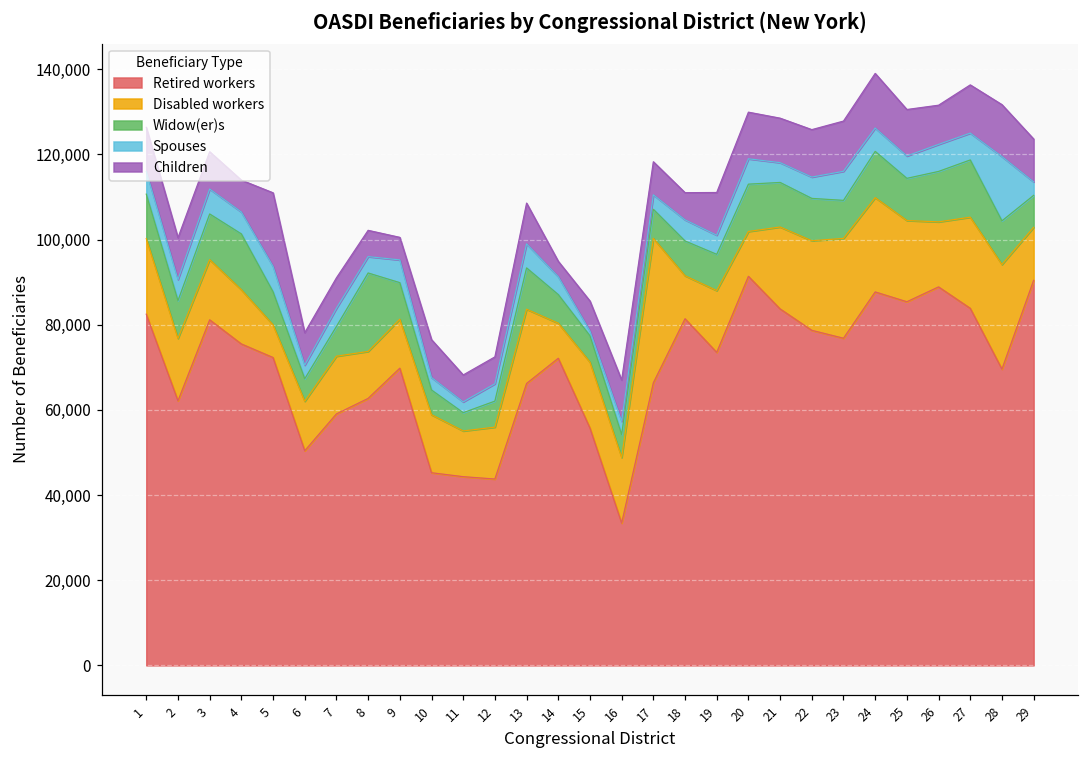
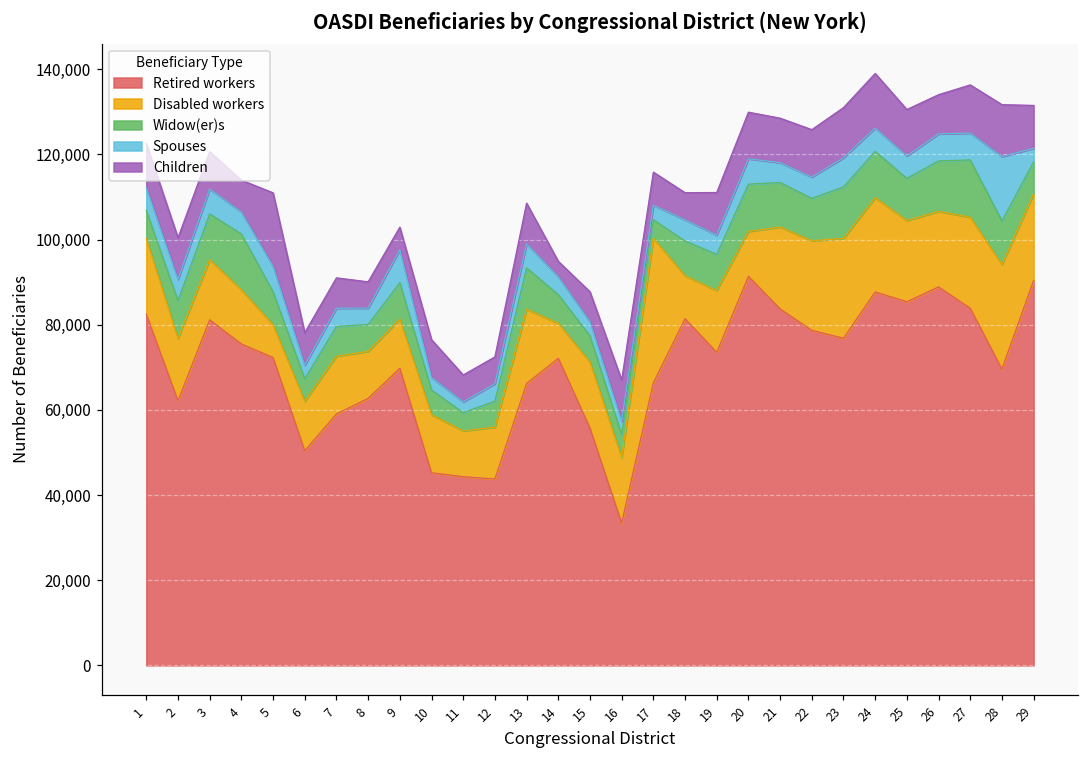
  {
    "Retired workers": {
      "1": "82,000",
      "2": "62,000",
      "3": "81,000",
      "4": "75,000",
      "5": "72,000",
      "6": "50,000",
      "7": "59,000",
      "8": "63,000",
      "9": "70,000",
      "10": "45,000",
      "11": "44,000",
      "12": "44,000",
      "13": "66,000",
      "14": "72,000",
      "15": "56,000",
      "16": "33,000",
      "17": "66,000",
      "18": "81,000",
      "19": "74,000",
      "20": "91,000",
      "21": "84,000",
      "22": "79,000",
      "23": "77,000",
      "24": "88,000",
      "25": "85,000",
      "26": "89,000",
      "27": "84,000",
      "28": "70,000",
      "29": "90,000"
    },
    "Disabled workers": {
      "1": "18,000",
      "2": "15,000",
      "3": "14,000",
      "4": "13,000",
      "5": "8,000",
      "6": "12,000",
      "7": "14,000",
      "8": "11,000",
      "9": "12,000",
      "10": "14,000",
      "11": "11,000",
      "12": "12,000",
      "13": "17,000",
      "14": "8,000",
      "15": "15,000",
      "16": "15,000",
      "17": "34,000",
      "18": "10,000",
      "19": "15,000",
      "20": "11,000",
      "21": "19,000",
      "22": "21,000",
      "23": "23,000",
      "24": "22,000",
      "25": "19,000",
-     "26": "15,000",
+     "26": "18,000",
      "27": "21,000",
      "28": "25,000",
-     "29": "12,000"
+     "29": "20,000"
    },
    "Widow(er)s": {
-     "1": "10,000",
+     "1": "7,000",
      "2": "9,000",
      "3": "11,000",
      "4": "13,000",
      "5": "8,000",
      "6": "5,000",
      "7": "7,000",
-     "8": "18,000",
+     "8": "6,000",
      "9": "9,000",
      "10": "6,000",
      "11": "4,000",
      "12": "6,000",
      "13": "10,000",
      "14": "7,000",
      "15": "6,000",
      "16": "5,000",
-     "17": "7,000",
+     "17": "4,000",
      "18": "8,000",
      "19": "9,000",
      "20": "11,000",
      "21": "10,000",
      "22": "10,000",
-     "23": "9,000",
+     "23": "12,000",
      "24": "11,000",
      "25": "10,000",
      "26": "12,000",
      "27": "13,000",
      "28": "10,000",
      "29": "8,000"
    },
    "Spouses": {
      "2": "5,000",
      "3": "6,000",
      "4": "5,000",
      "5": "6,000",
      "6": "3,000",
      "7": "4,000",
      "8": "4,000",
-     "9": "5,000",
+     "9": "8,000",
      "10": "3,000",
      "11": "3,000",
      "12": "4,000",
      "13": "6,000",
      "14": "4,000",
-     "15": "1,000",
+     "15": "3,000",
      "16": "3,000",
      "17": "3,000",
      "18": "5,000",
      "19": "4,000",
      "20": "6,000",
      "21": "5,000",
      "22": "5,000",
      "23": "7,000",
      "24": "5,000",
      "25": "5,000",
      "26": "6,000",
      "27": "6,000",
      "28": "15,000",
      "29": "3,000"
    },
    "Children": {
      "2": "10,000",
      "5": "17,000",
      "6": "8,000",
      "7": "7,000",
      "8": "6,000",
      "9": "5,000",
      "10": "9,000",
      "11": "6,000",
      "12": "6,000",
      "13": "10,000",
      "14": "4,000",
      "15": "7,000",
      "16": "10,000",
      "17": "8,000",
      "18": "6,000",
      "19": "10,000",
      "20": "11,000",
      "21": "10,000",
      "22": "11,000",
      "23": "12,000",
      "24": "13,000",
      "25": "11,000",
      "26": "9,000",
      "27": "11,000",
      "28": "12,000",
      "29": "10,000"
    }
  }
